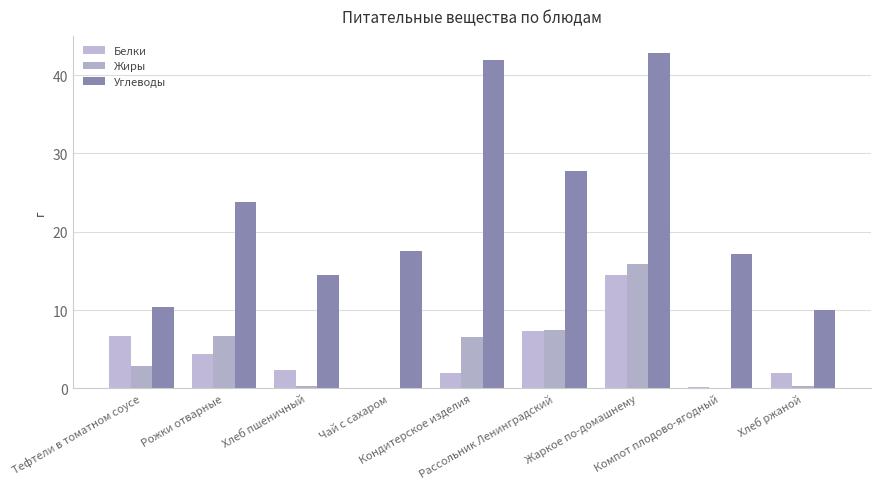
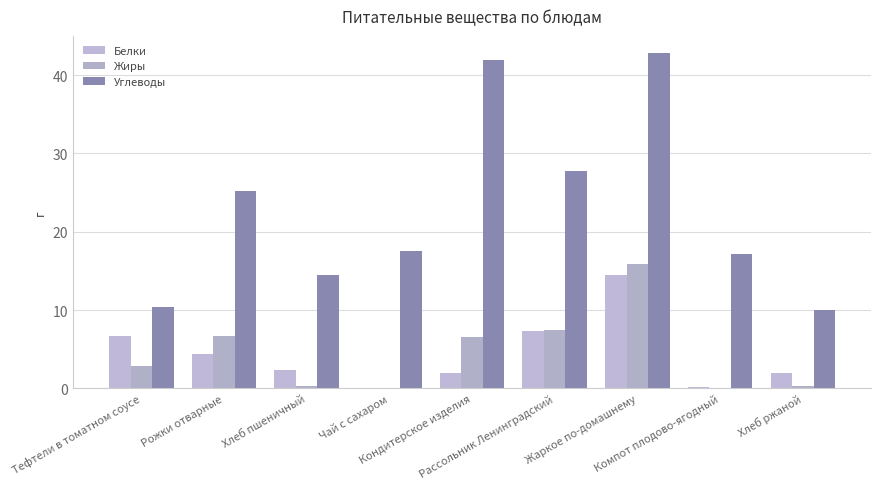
  {
    "Углеводы": {
      "Тефтели в томатном соусе": 10,
-     "Рожки отварные": 24,
+     "Рожки отварные": 25,
      "Хлеб пшеничный": 14,
      "Чай с сахаром": 18,
      "Кондитерское изделия": 42,
      "Рассольник Ленинградский": 28,
      "Жаркое по-домашнему": 43,
      "Компот плодово-ягодный": 17,
      "Хлеб ржаной": 10
    }
  }
